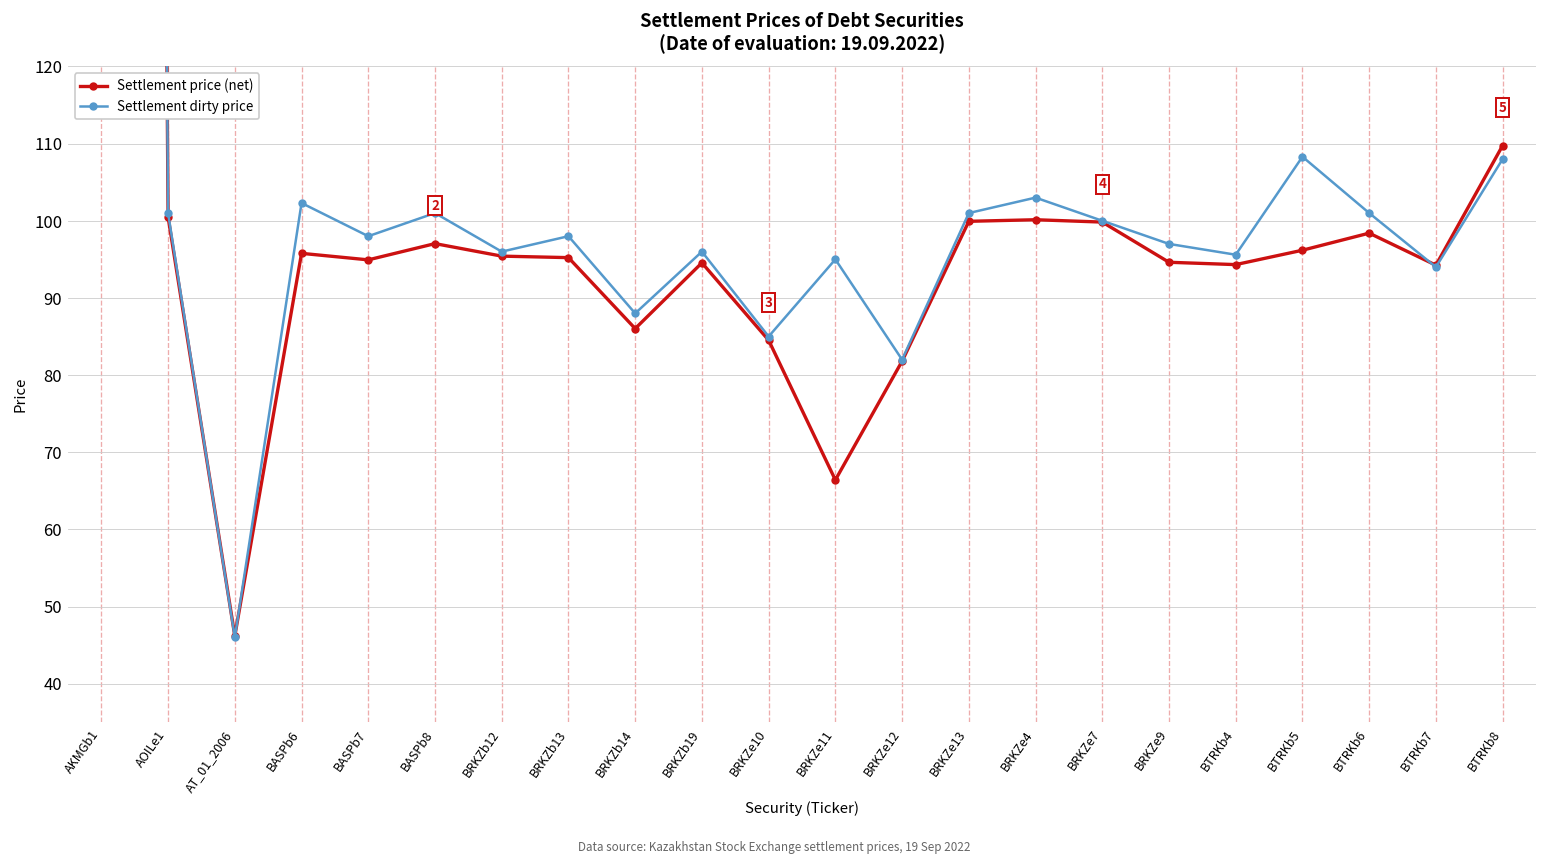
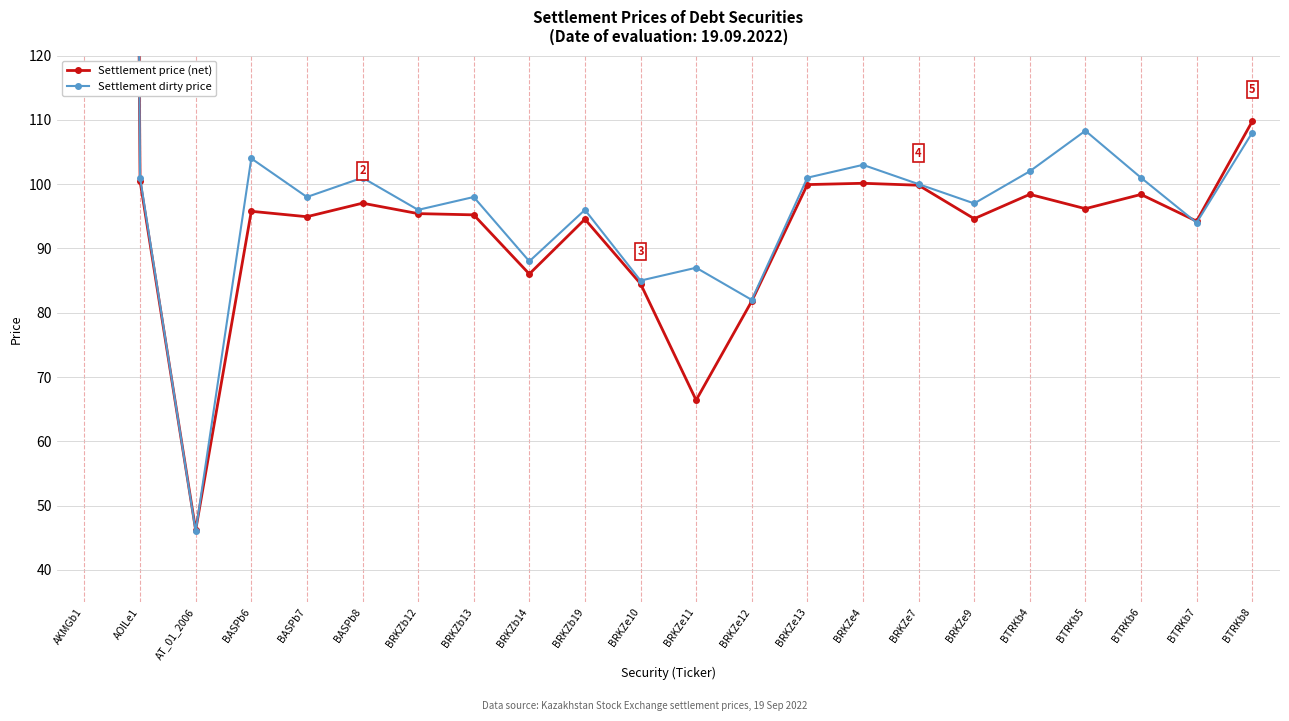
  {
    "Settlement price (net)": {
      "AOILe1": 100,
      "BASPb6": 96,
      "BASPb7": 95,
      "BASPb8": 97,
      "BRKZb12": 95,
      "BRKZb13": 95,
      "BRKZb14": 86,
      "BRKZb19": 95,
      "BRKZe10": 85,
      "BRKZe11": 66,
      "BRKZe13": 100,
      "BRKZe4": 100,
      "BRKZe9": 95,
-     "BTRKb4": 94,
+     "BTRKb4": 98,
      "BTRKb5": 96,
      "BTRKb6": 98,
      "BTRKb8": 110
    },
    "Settlement dirty price": {
      "AOILe1": 101,
-     "BASPb6": 102,
+     "BASPb6": 104,
      "BASPb7": 98,
      "BRKZb12": 96,
      "BRKZb13": 98,
      "BRKZb14": 88,
      "BRKZb19": 96,
-     "BRKZe11": 95,
+     "BRKZe11": 87,
      "BRKZe13": 101,
      "BRKZe4": 103,
      "BRKZe9": 97,
-     "BTRKb4": 96,
+     "BTRKb4": 102,
      "BTRKb5": 108,
      "BTRKb6": 101,
      "BTRKb8": 108
    }
  }
